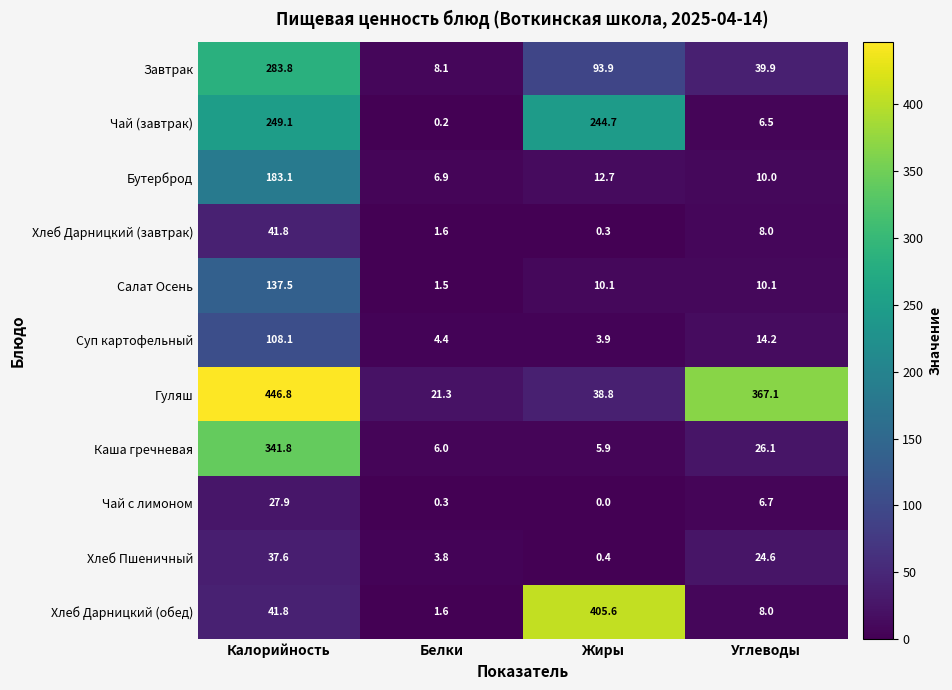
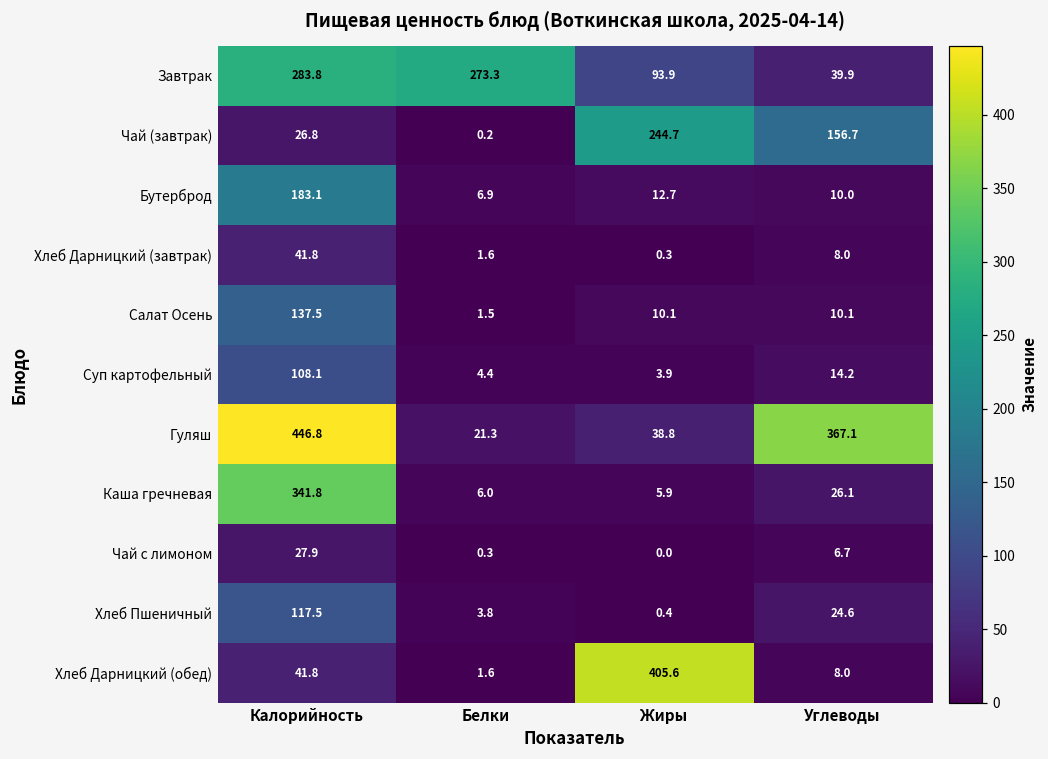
  {
    "Завтрак": {
      "Калорийность": 283.8,
-     "Белки": 8.1,
+     "Белки": 273.3,
      "Жиры": 93.9,
      "Углеводы": 39.9
    },
    "Чай (завтрак)": {
-     "Калорийность": 249.1,
+     "Калорийность": 26.8,
      "Белки": 0.2,
      "Жиры": 244.7,
-     "Углеводы": 6.5
+     "Углеводы": 156.7
    },
    "Бутерброд": {
      "Калорийность": 183.1,
      "Белки": 6.9,
      "Жиры": 12.7,
      "Углеводы": 10.0
    },
    "Хлеб Дарницкий (завтрак)": {
      "Калорийность": 41.8,
      "Белки": 1.6,
      "Жиры": 0.3,
      "Углеводы": 8.0
    },
    "Салат Осень": {
      "Калорийность": 137.5,
      "Белки": 1.5,
      "Жиры": 10.1,
      "Углеводы": 10.1
    },
    "Суп картофельный": {
      "Калорийность": 108.1,
      "Белки": 4.4,
      "Жиры": 3.9,
      "Углеводы": 14.2
    },
    "Гуляш": {
      "Калорийность": 446.8,
      "Белки": 21.3,
      "Жиры": 38.8,
      "Углеводы": 367.1
    },
    "Каша гречневая": {
      "Калорийность": 341.8,
      "Белки": 6.0,
      "Жиры": 5.9,
      "Углеводы": 26.1
    },
    "Чай с лимоном": {
      "Калорийность": 27.9,
      "Белки": 0.3,
      "Жиры": 0.0,
      "Углеводы": 6.7
    },
    "Хлеб Пшеничный": {
-     "Калорийность": 37.6,
+     "Калорийность": 117.5,
      "Белки": 3.8,
      "Жиры": 0.4,
      "Углеводы": 24.6
    },
    "Хлеб Дарницкий (обед)": {
      "Калорийность": 41.8,
      "Белки": 1.6,
      "Жиры": 405.6,
      "Углеводы": 8.0
    }
  }
